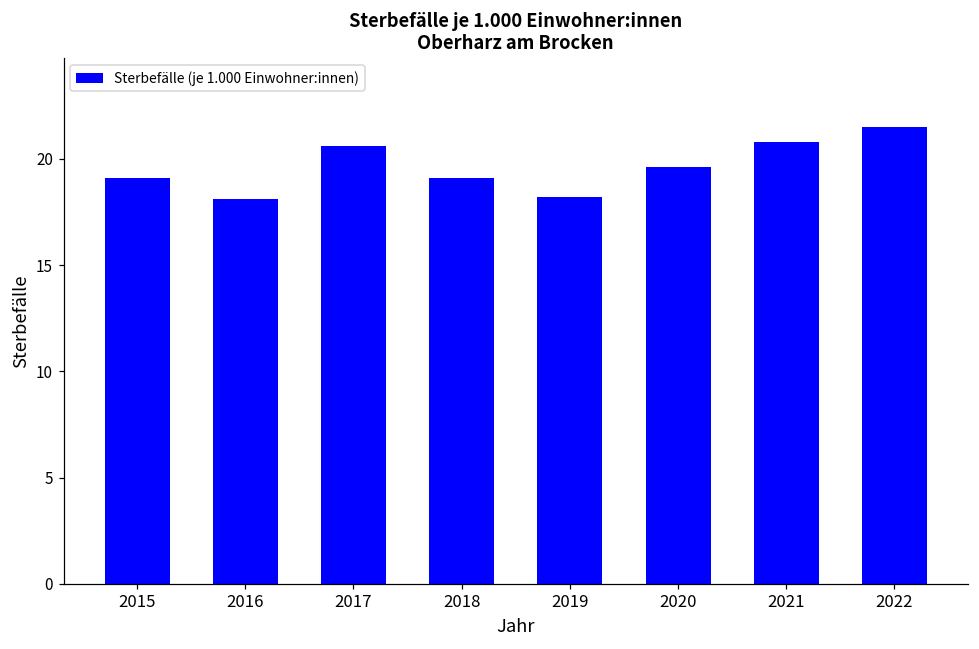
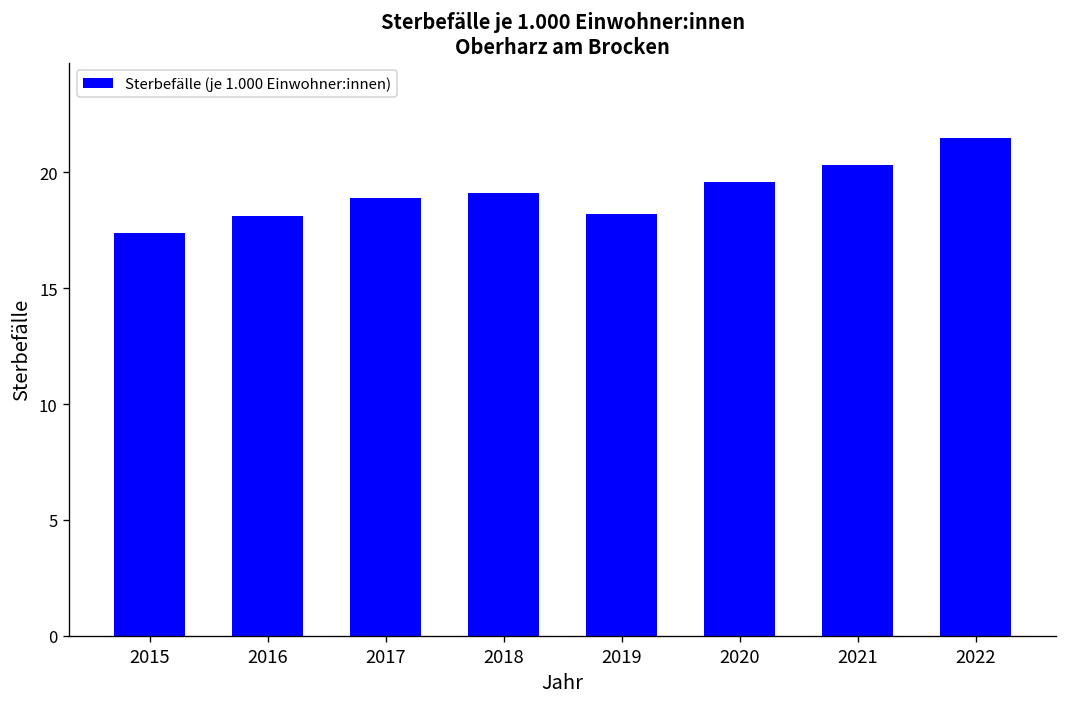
  {
-   "2015": 19.1,
+   "2015": 17.4,
    "2016": 18.1,
-   "2017": 20.6,
+   "2017": 18.9,
    "2018": 19.1,
    "2019": 18.2,
    "2020": 19.6,
-   "2021": 20.8,
+   "2021": 20.3,
    "2022": 21.5
  }
